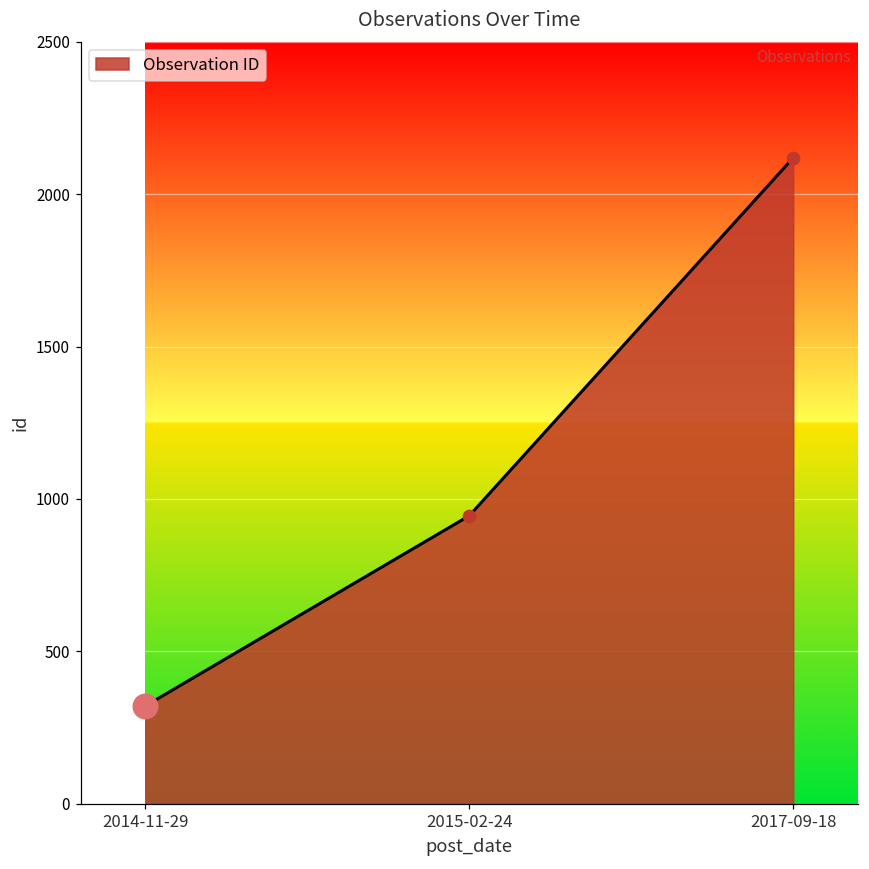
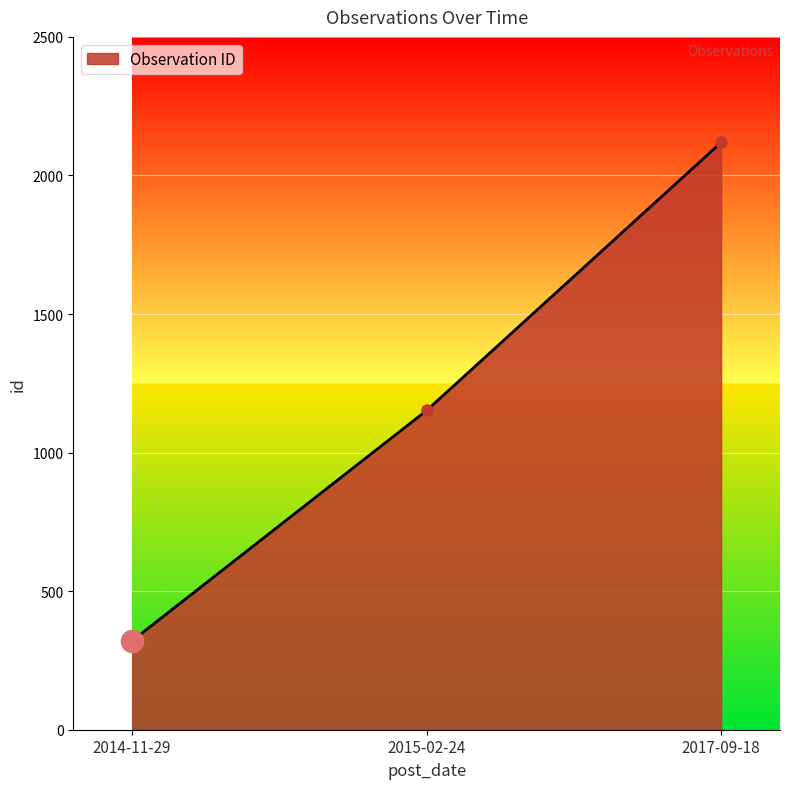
  {
    "Observation ID": {
-     "2015-02-24": 950,
+     "2015-02-24": 1150,
      "2017-09-18": 2120
    }
  }
